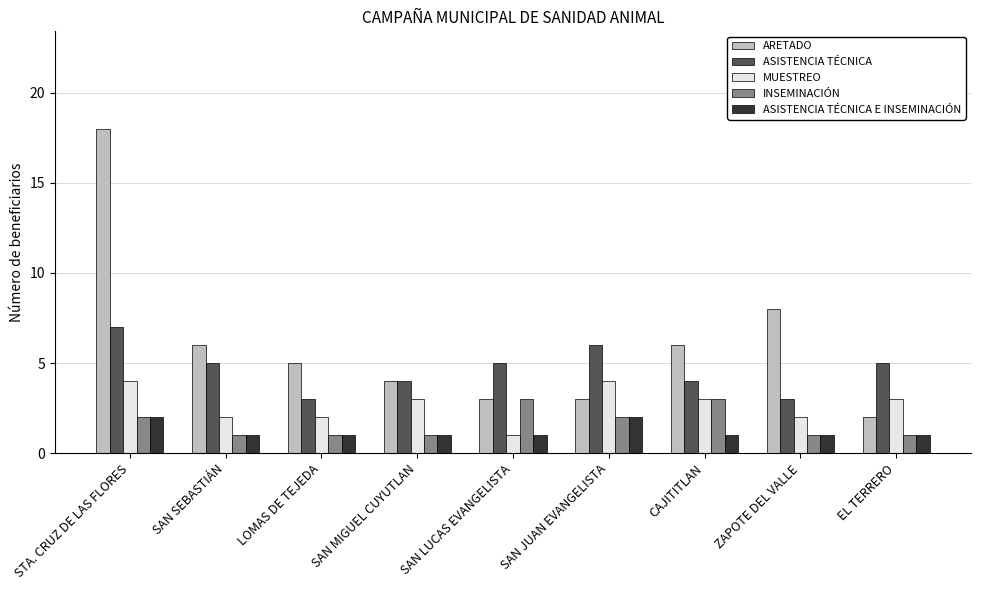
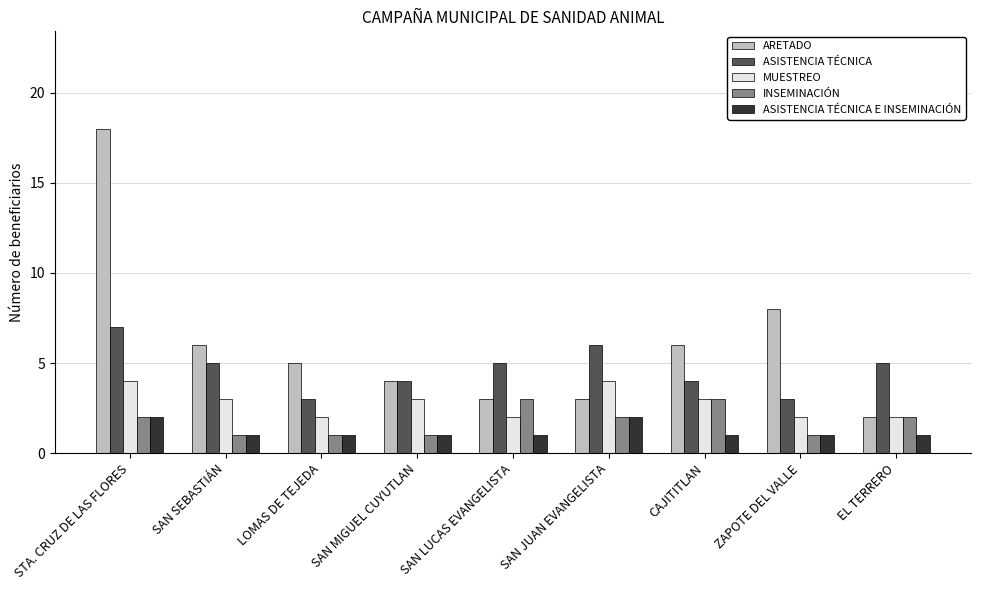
  {
    "ARETADO": {
      "STA. CRUZ DE LAS FLORES": 18,
      "SAN SEBASTIÁN": 6,
      "LOMAS DE TEJEDA": 5,
      "SAN MIGUEL CUYUTLAN": 4,
      "SAN LUCAS EVANGELISTA": 3,
      "SAN JUAN EVANGELISTA": 3,
      "CAJITITLAN": 6,
      "ZAPOTE DEL VALLE": 8,
      "EL TERRERO": 2
    },
    "MUESTREO": {
      "STA. CRUZ DE LAS FLORES": 4,
-     "SAN SEBASTIÁN": 2,
+     "SAN SEBASTIÁN": 3,
      "LOMAS DE TEJEDA": 2,
      "SAN MIGUEL CUYUTLAN": 3,
-     "SAN LUCAS EVANGELISTA": 1,
+     "SAN LUCAS EVANGELISTA": 2,
      "SAN JUAN EVANGELISTA": 4,
      "CAJITITLAN": 3,
      "ZAPOTE DEL VALLE": 2,
-     "EL TERRERO": 3
+     "EL TERRERO": 2
    },
    "INSEMINACIÓN": {
      "STA. CRUZ DE LAS FLORES": 2,
      "SAN SEBASTIÁN": 1,
      "LOMAS DE TEJEDA": 1,
      "SAN MIGUEL CUYUTLAN": 1,
      "SAN LUCAS EVANGELISTA": 3,
      "SAN JUAN EVANGELISTA": 2,
      "CAJITITLAN": 3,
      "ZAPOTE DEL VALLE": 1,
-     "EL TERRERO": 1
+     "EL TERRERO": 2
    }
  }
